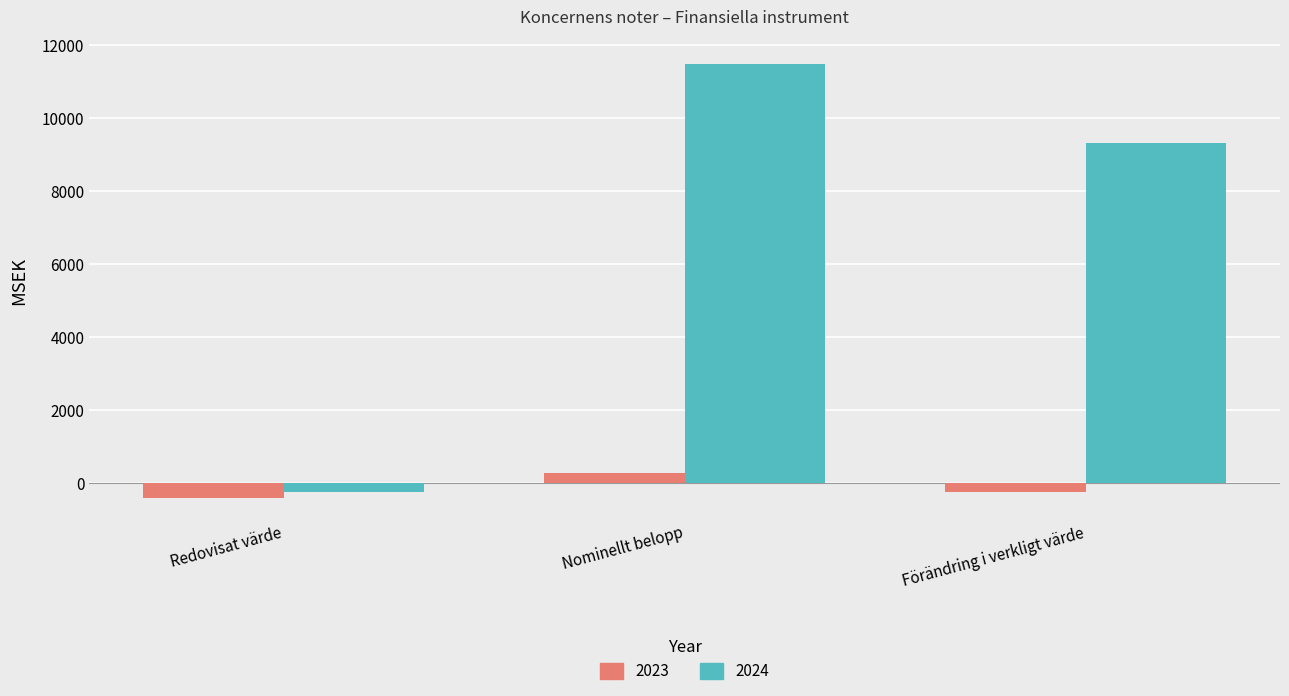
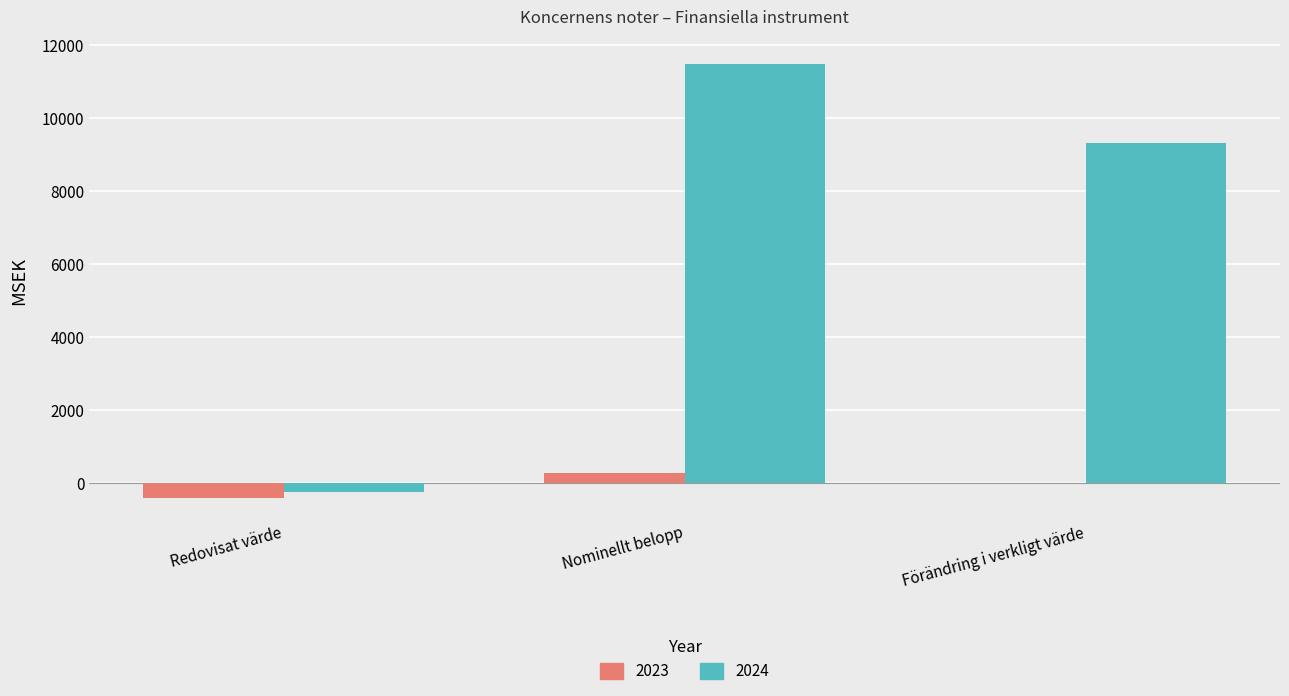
  {
    "2023": {
      "Redovisat värde": -400,
      "Nominellt belopp": 300,
-     "Förändring i verkligt värde": -300
+     "Förändring i verkligt värde": 0
    },
    "2024": {
      "Redovisat värde": -200,
      "Nominellt belopp": 11500,
      "Förändring i verkligt värde": 9300
    }
  }
